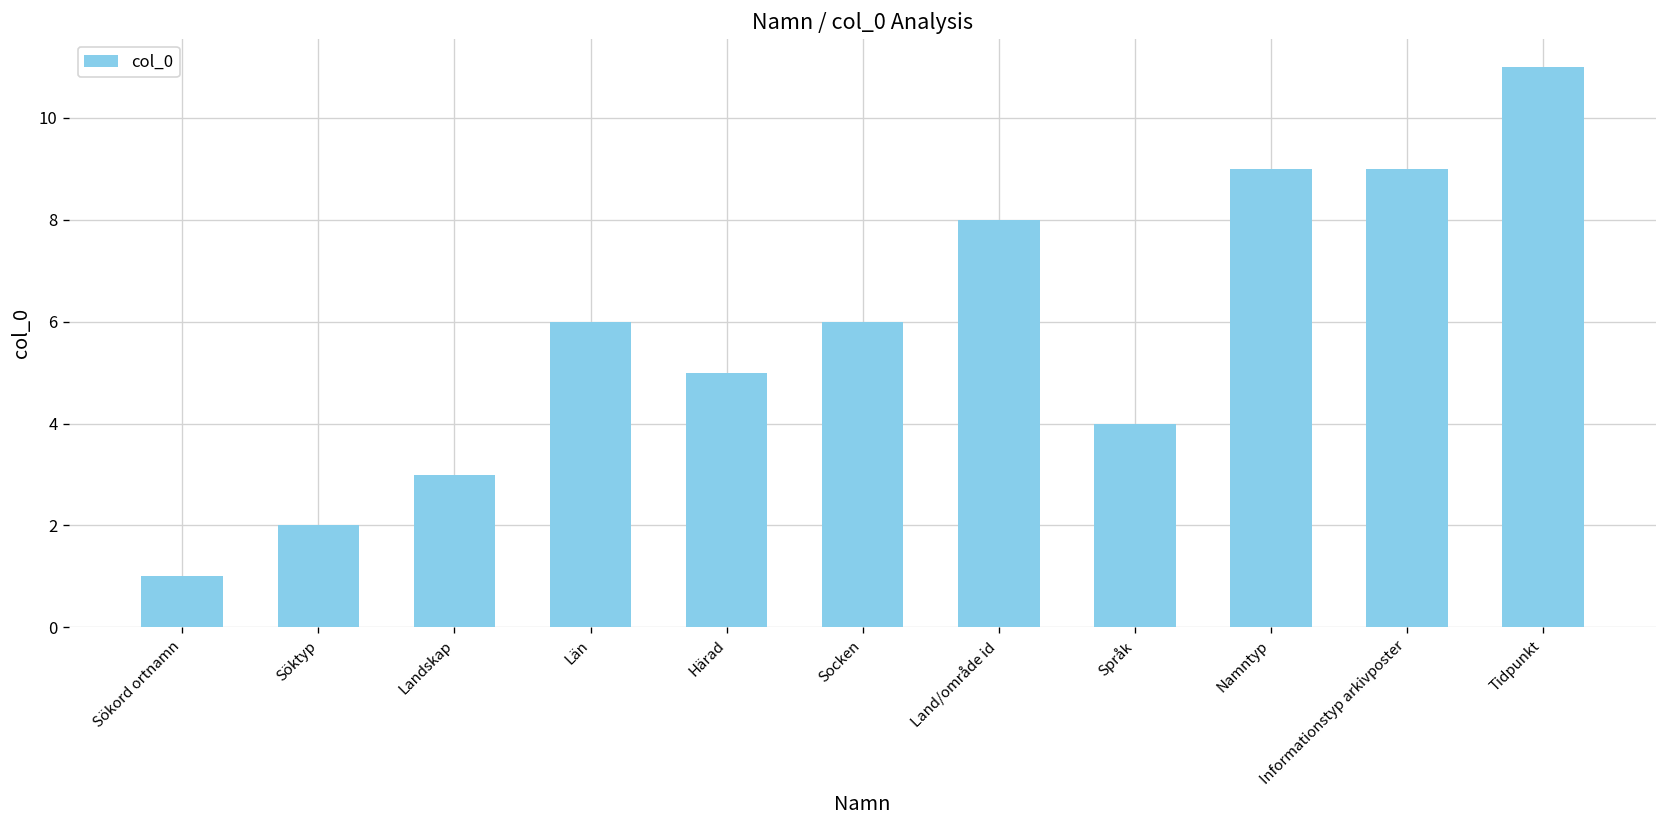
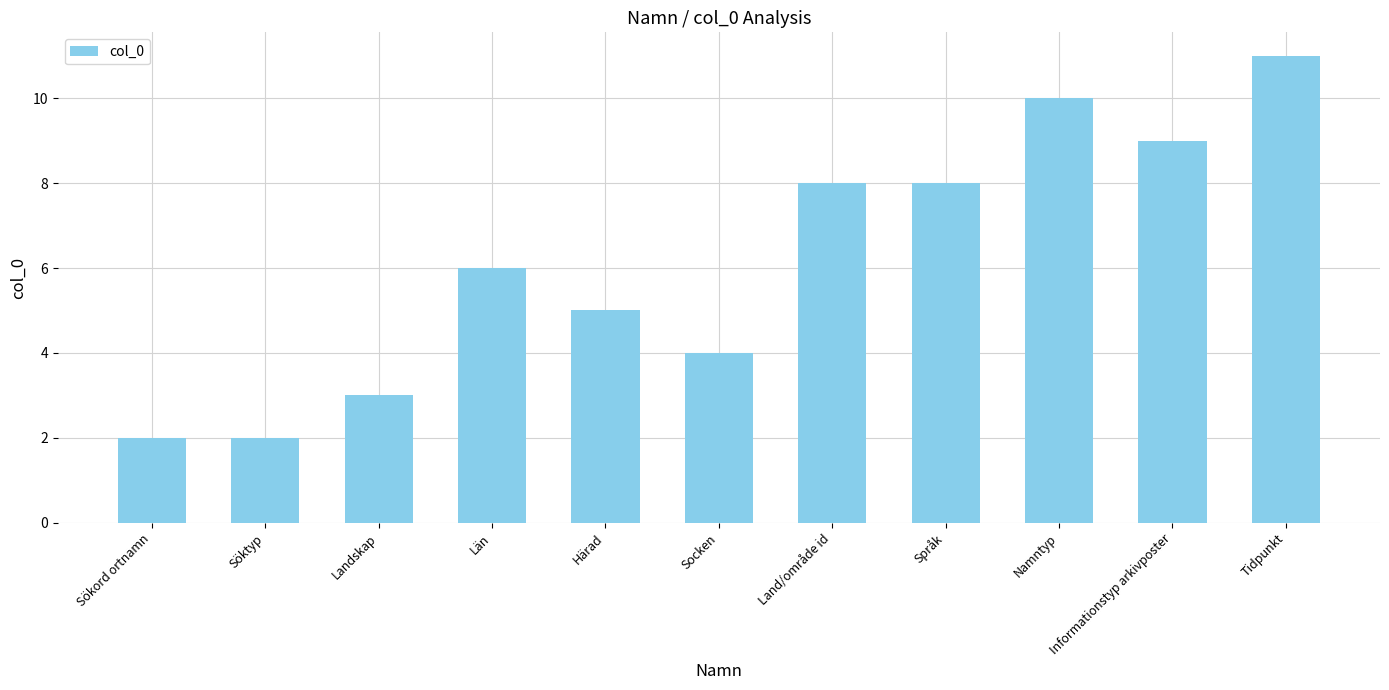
  {
-   "Sökord ortnamn": 1,
+   "Sökord ortnamn": 2,
    "Söktyp": 2,
    "Landskap": 3,
    "Län": 6,
    "Härad": 5,
-   "Socken": 6,
+   "Socken": 4,
    "Land/område id": 8,
-   "Språk": 4,
-   "Namntyp": 9,
+   "Språk": 8,
+   "Namntyp": 10,
    "Informationstyp arkivposter": 9,
    "Tidpunkt": 11
  }
